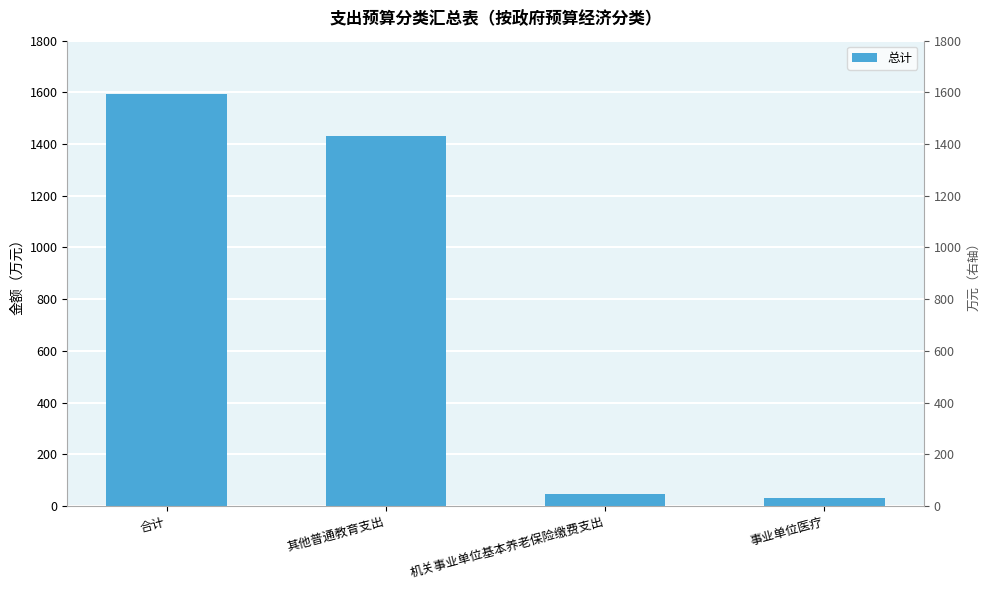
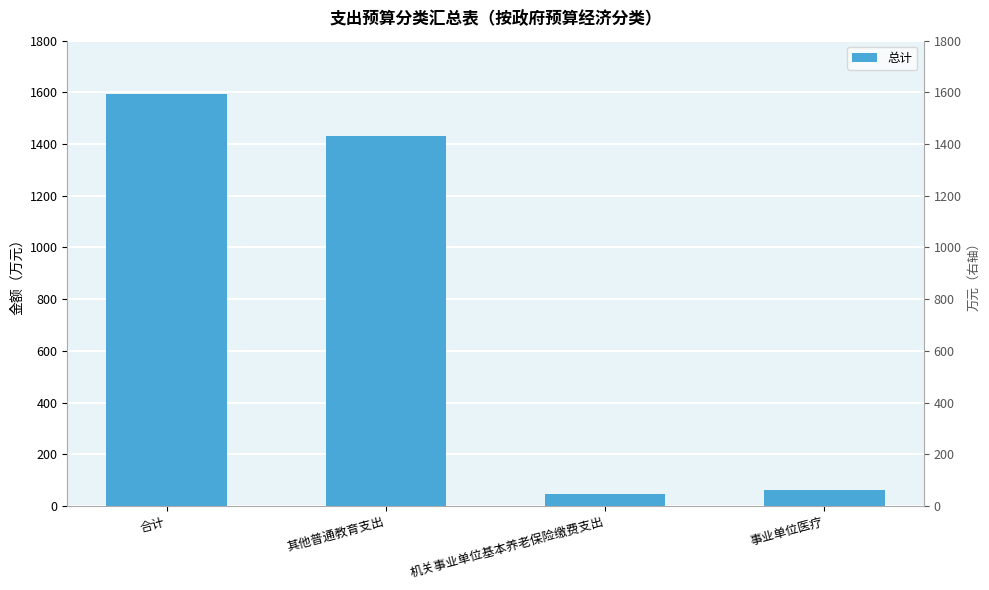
  {
    "合计": 1590,
    "其他普通教育支出": 1430,
    "机关事业单位基本养老保险缴费支出": 50,
-   "事业单位医疗": 30
+   "事业单位医疗": 60
  }
